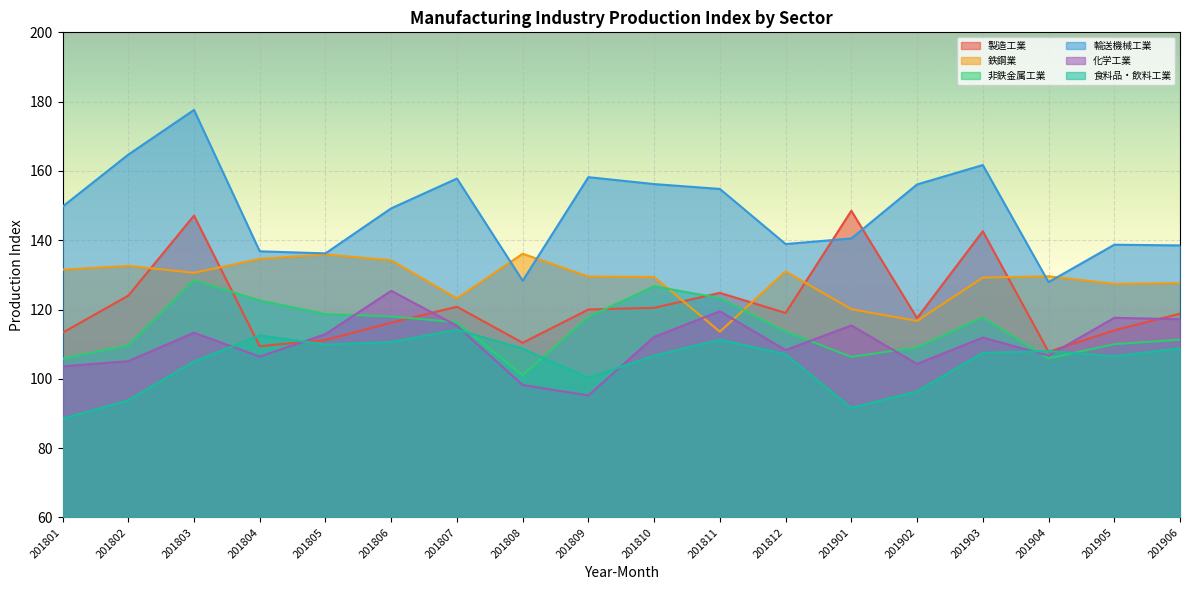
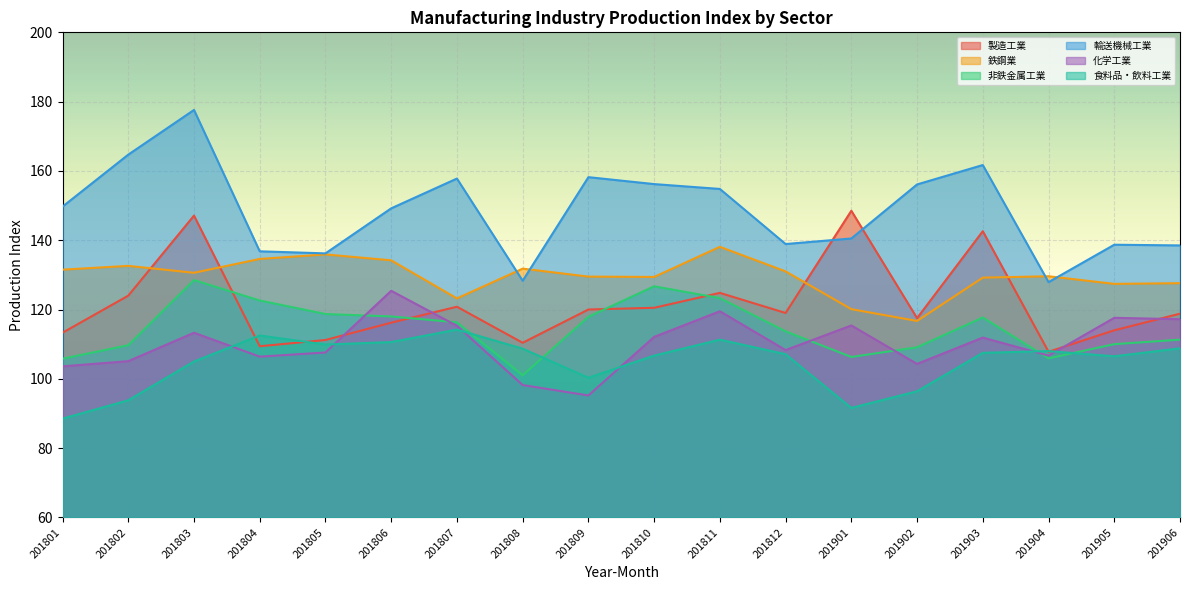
  {
    "製造工業": {
      "201801": 113,
      "201802": 124,
      "201803": 147,
      "201804": 109,
      "201805": 111,
      "201806": 116,
      "201807": 121,
      "201808": 110,
      "201809": 120,
      "201810": 121,
      "201811": 125,
      "201812": 119,
      "201901": 149,
      "201902": 118,
      "201903": 143,
      "201905": 114,
      "201906": 119
    },
    "鉄鋼業": {
      "201801": 132,
      "201802": 133,
      "201803": 131,
      "201804": 135,
      "201806": 134,
      "201807": 123,
-     "201808": 136,
+     "201808": 132,
      "201809": 130,
      "201810": 129,
-     "201811": 114,
+     "201811": 138,
      "201812": 131,
      "201901": 120,
      "201902": 117,
      "201903": 129,
      "201904": 130,
      "201905": 127,
      "201906": 128
    },
    "輸送機械工業": {
      "201801": 150,
      "201802": 165,
      "201803": 178,
      "201804": 137,
      "201806": 149,
      "201807": 158,
      "201808": 128,
      "201809": 158,
      "201810": 156,
      "201811": 155,
      "201812": 139,
      "201901": 141,
      "201902": 156,
      "201903": 162,
      "201904": 128,
      "201905": 139,
      "201906": 139
    },
    "化学工業": {
      "201801": 104,
      "201802": 105,
      "201803": 113,
      "201804": 106,
-     "201805": 113,
+     "201805": 108,
      "201806": 125,
      "201807": 115,
      "201808": 98,
      "201809": 95,
      "201810": 112,
      "201811": 120,
      "201812": 108,
      "201901": 115,
      "201902": 104,
      "201903": 112,
      "201904": 107,
      "201905": 118,
      "201906": 117
    }
  }
